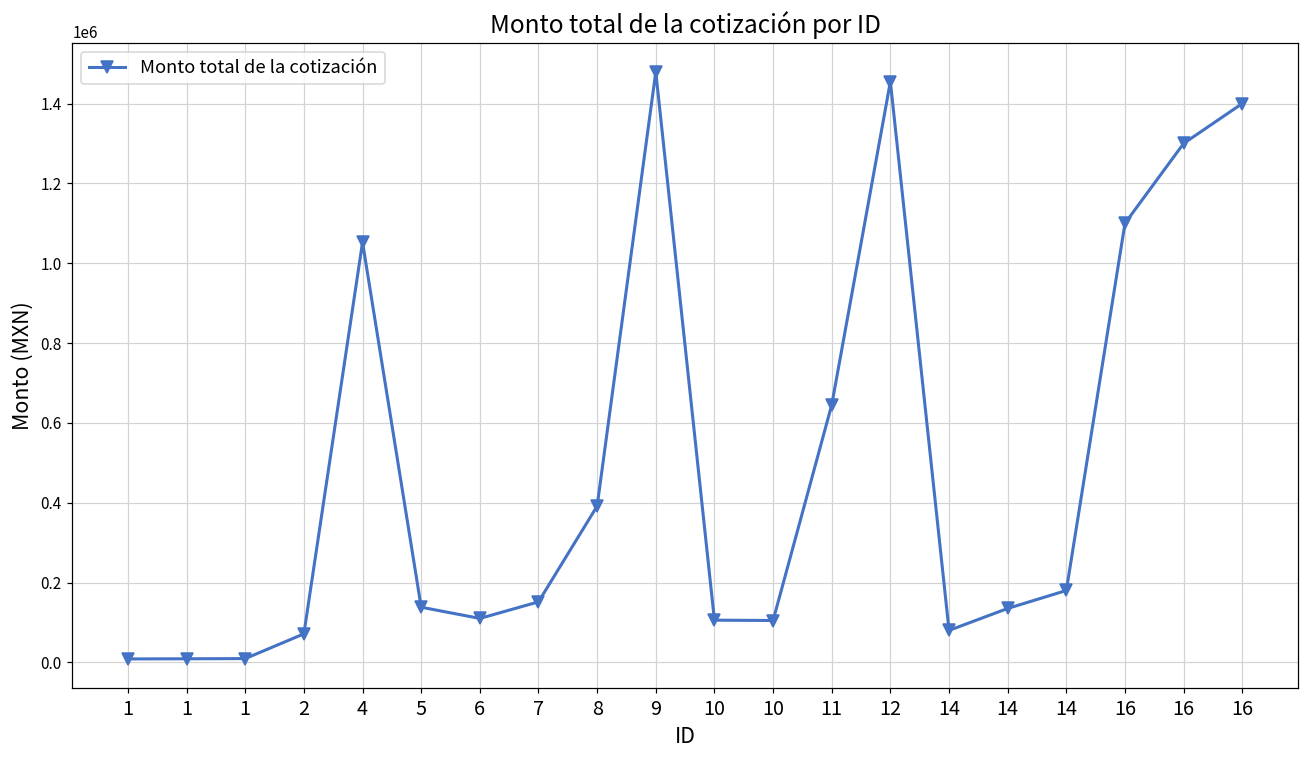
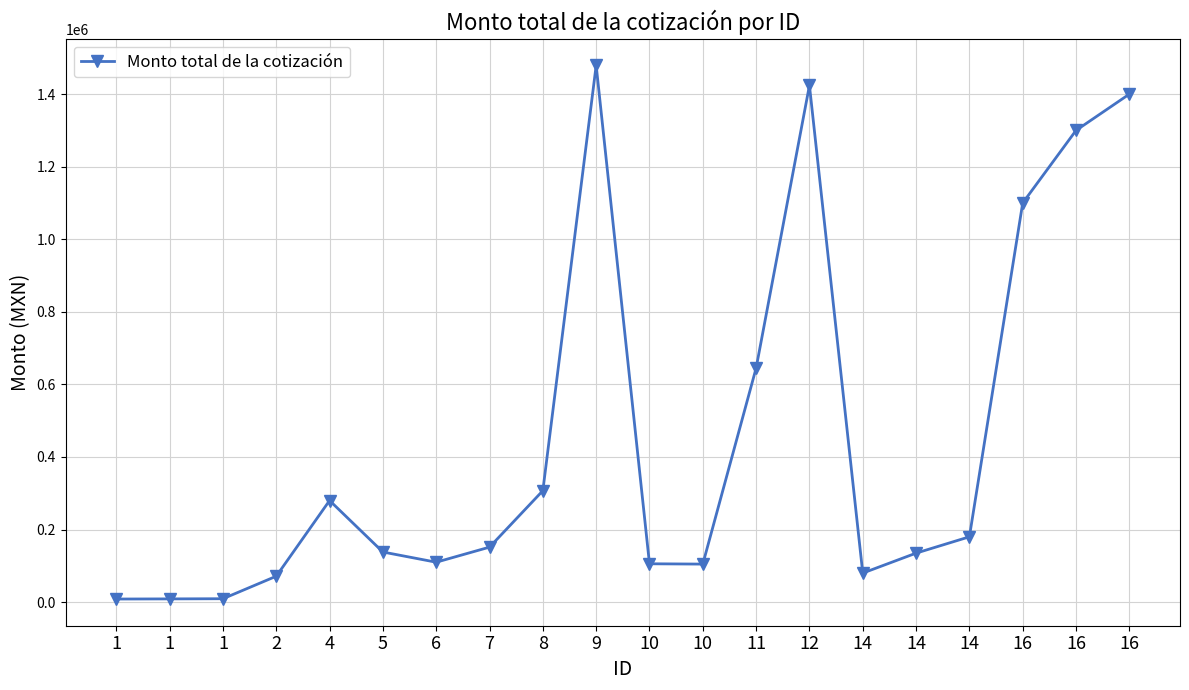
  {
    "2": 70000,
-   "4": 1050000,
+   "4": 280000,
    "5": 140000,
    "6": 110000,
    "7": 150000,
-   "8": 390000,
+   "8": 310000,
    "9": 1480000,
    "11": 650000,
-   "12": 1450000
+   "12": 1420000
  }
